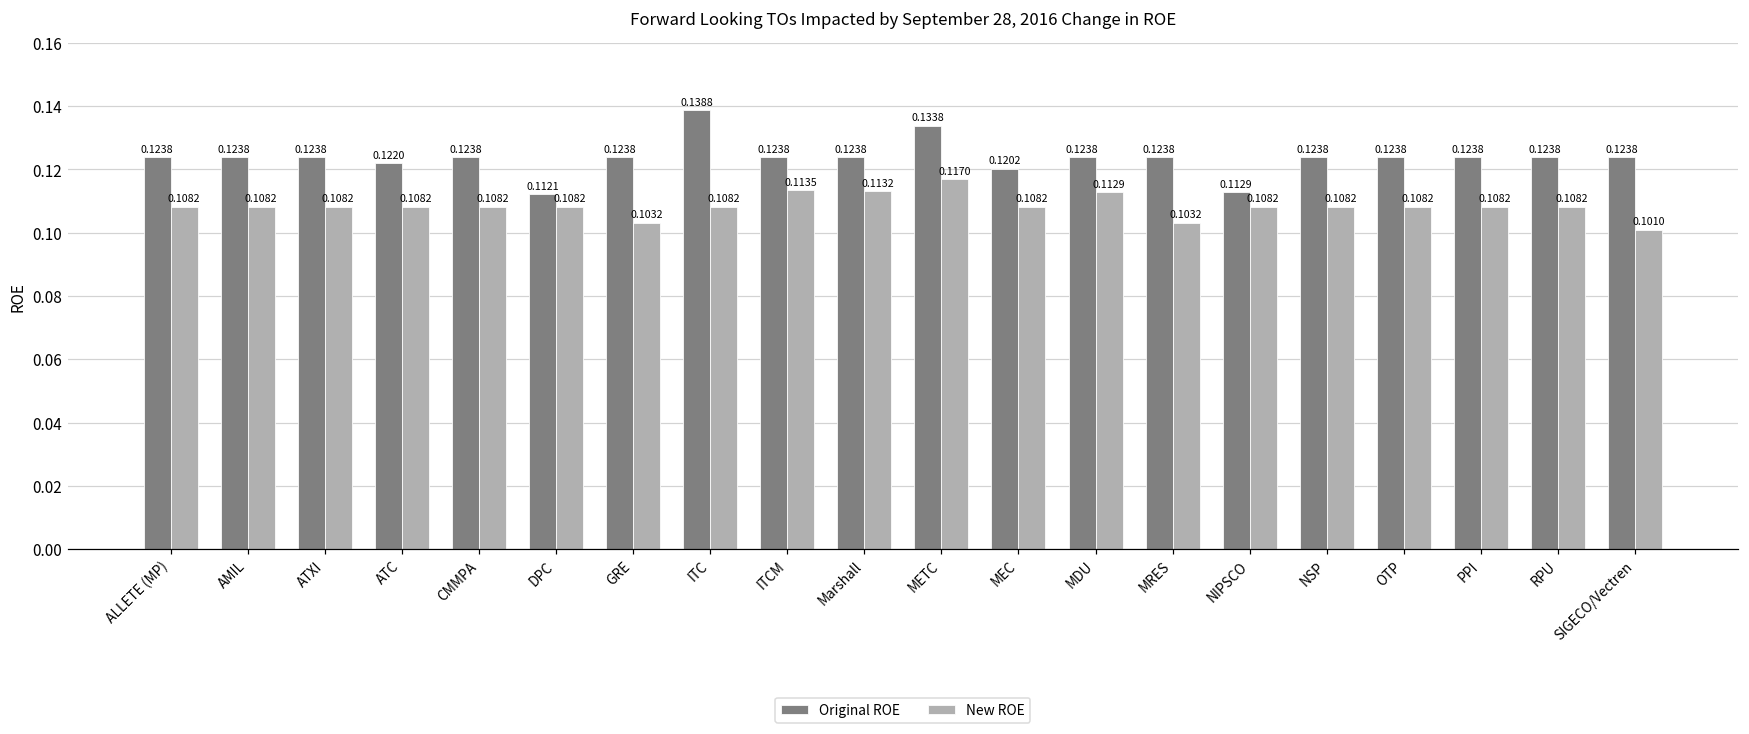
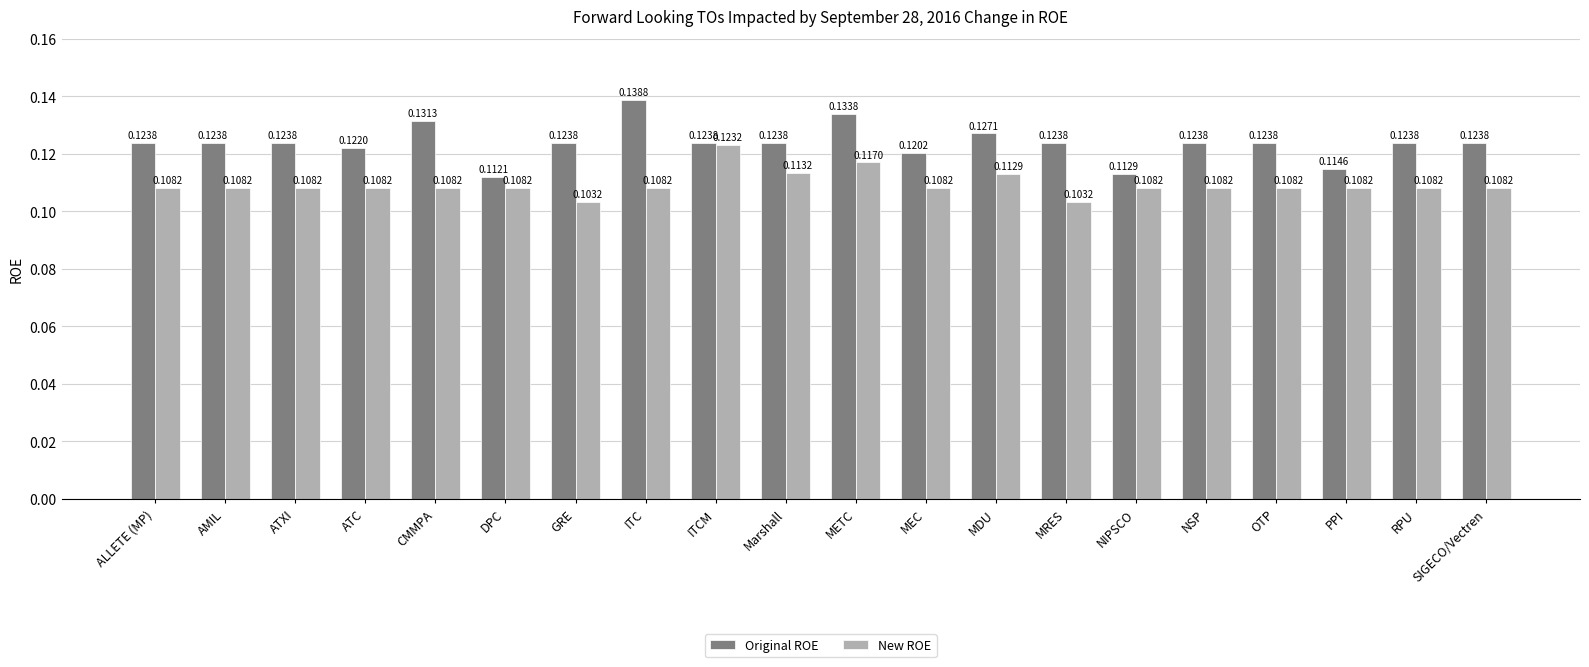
  {
    "Original ROE": {
      "ALLETE (MP)": 0.1238,
      "AMIL": 0.1238,
      "ATXI": 0.1238,
      "ATC": 0.1220,
-     "CMMPA": 0.1238,
+     "CMMPA": 0.1313,
      "DPC": 0.1121,
      "GRE": 0.1238,
      "ITC": 0.1388,
      "ITCM": 0.1238,
      "Marshall": 0.1238,
      "METC": 0.1338,
      "MEC": 0.1202,
-     "MDU": 0.1238,
+     "MDU": 0.1271,
      "MRES": 0.1238,
      "NIPSCO": 0.1129,
      "NSP": 0.1238,
      "OTP": 0.1238,
-     "PPI": 0.1238,
+     "PPI": 0.1146,
      "RPU": 0.1238,
      "SIGECO/Vectren": 0.1238
    },
    "New ROE": {
      "ALLETE (MP)": 0.1082,
      "AMIL": 0.1082,
      "ATXI": 0.1082,
      "ATC": 0.1082,
      "CMMPA": 0.1082,
      "DPC": 0.1082,
      "GRE": 0.1032,
      "ITC": 0.1082,
-     "ITCM": 0.1135,
+     "ITCM": 0.1232,
      "Marshall": 0.1132,
      "METC": 0.1170,
      "MEC": 0.1082,
      "MDU": 0.1129,
      "MRES": 0.1032,
      "NIPSCO": 0.1082,
      "NSP": 0.1082,
      "OTP": 0.1082,
      "PPI": 0.1082,
      "RPU": 0.1082,
-     "SIGECO/Vectren": 0.1010
+     "SIGECO/Vectren": 0.1082
    }
  }
